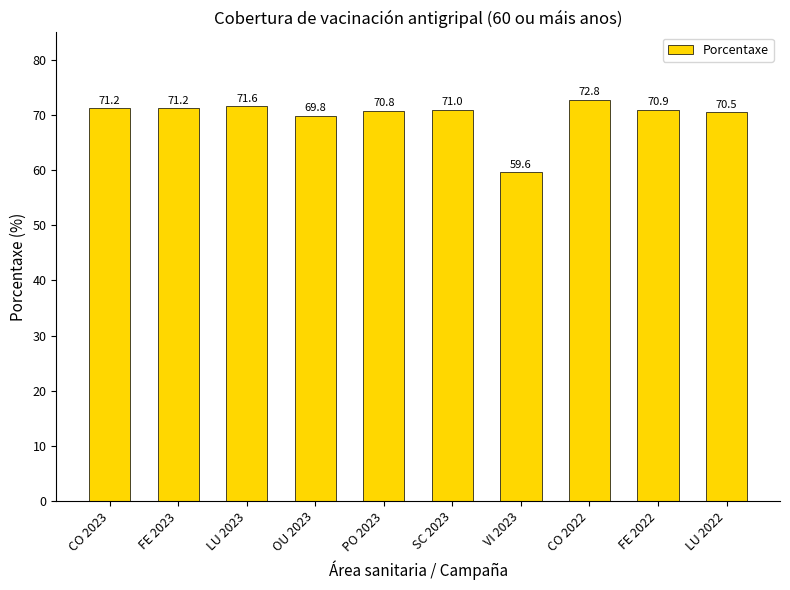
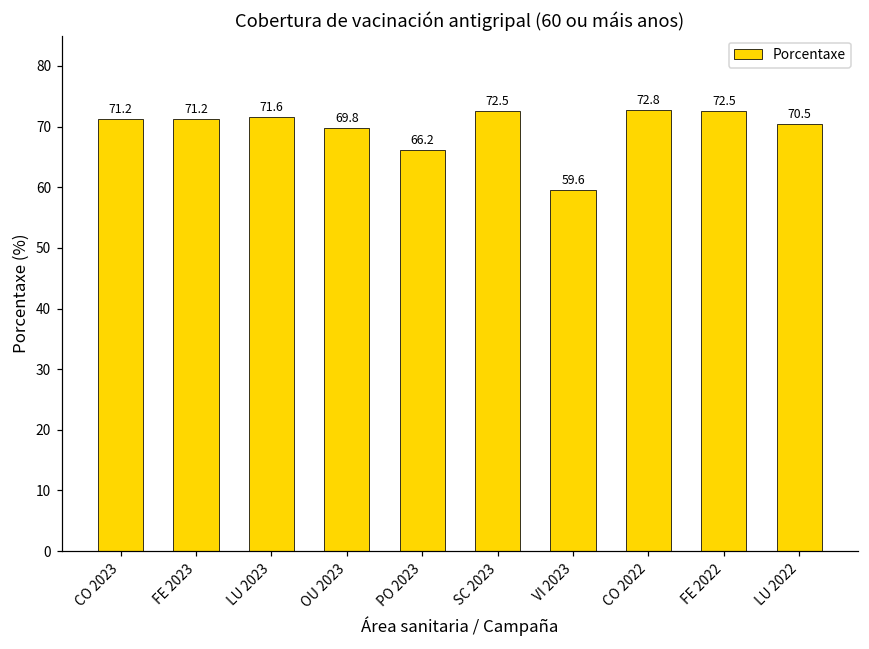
  {
    "CO 2023": 71.2,
    "FE 2023": 71.2,
    "LU 2023": 71.6,
    "OU 2023": 69.8,
-   "PO 2023": 70.8,
-   "SC 2023": 71.0,
+   "PO 2023": 66.2,
+   "SC 2023": 72.5,
    "VI 2023": 59.6,
    "CO 2022": 72.8,
-   "FE 2022": 70.9,
+   "FE 2022": 72.5,
    "LU 2022": 70.5
  }
